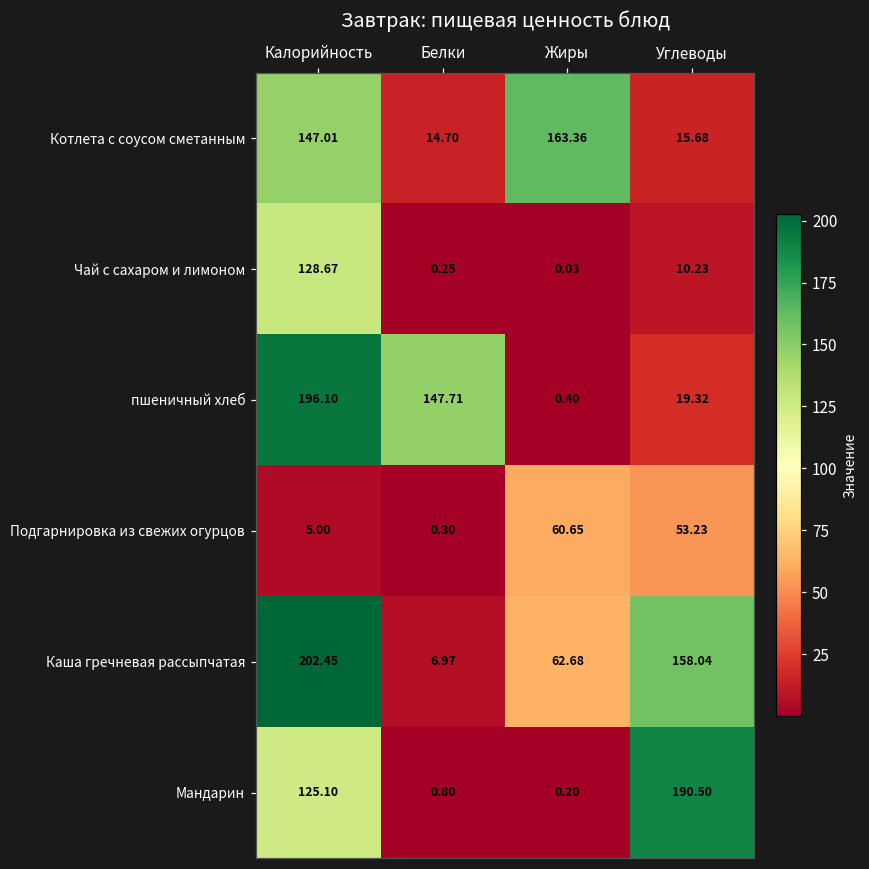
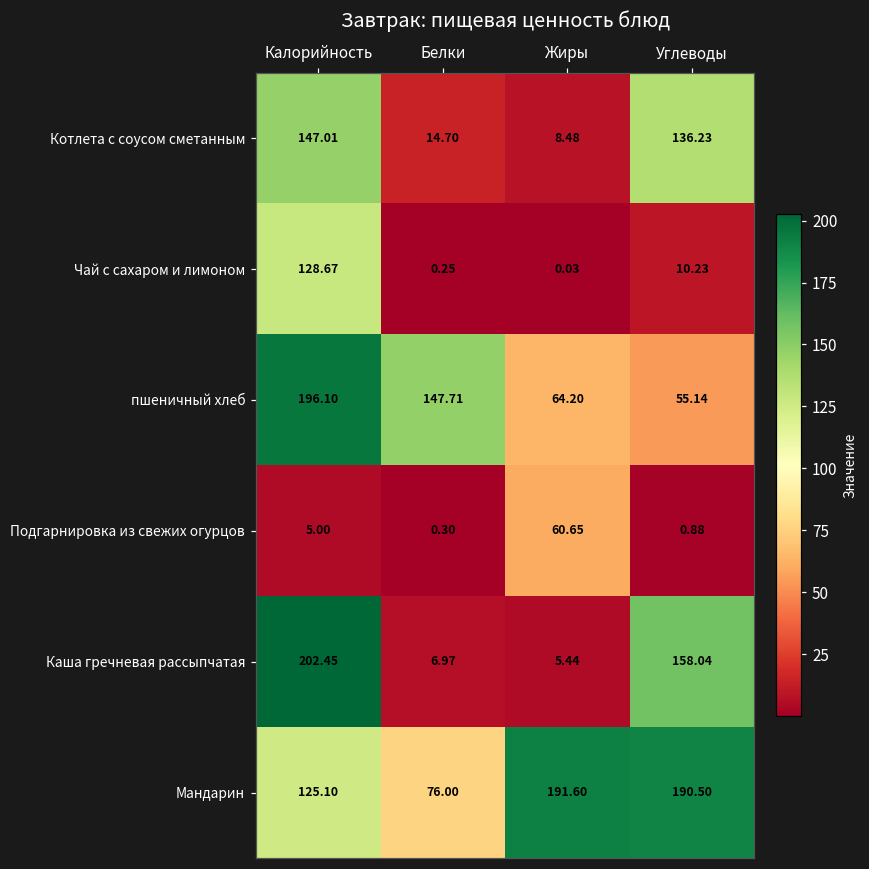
  {
    "Котлета с соусом сметанным": {
      "Калорийность": 147.01,
      "Белки": 14.70,
-     "Жиры": 163.36,
-     "Углеводы": 15.68
+     "Жиры": 8.48,
+     "Углеводы": 136.23
    },
    "Чай с сахаром и лимоном": {
      "Калорийность": 128.67,
      "Белки": 0.25,
      "Жиры": 0.03,
      "Углеводы": 10.23
    },
    "пшеничный хлеб": {
      "Калорийность": 196.10,
      "Белки": 147.71,
-     "Жиры": 0.40,
-     "Углеводы": 19.32
+     "Жиры": 64.20,
+     "Углеводы": 55.14
    },
    "Подгарнировка из свежих огурцов": {
      "Калорийность": 5.00,
      "Белки": 0.30,
      "Жиры": 60.65,
-     "Углеводы": 53.23
+     "Углеводы": 0.88
    },
    "Каша гречневая рассыпчатая": {
      "Калорийность": 202.45,
      "Белки": 6.97,
-     "Жиры": 62.68,
+     "Жиры": 5.44,
      "Углеводы": 158.04
    },
    "Мандарин": {
      "Калорийность": 125.10,
-     "Белки": 0.80,
-     "Жиры": 0.20,
+     "Белки": 76.00,
+     "Жиры": 191.60,
      "Углеводы": 190.50
    }
  }
